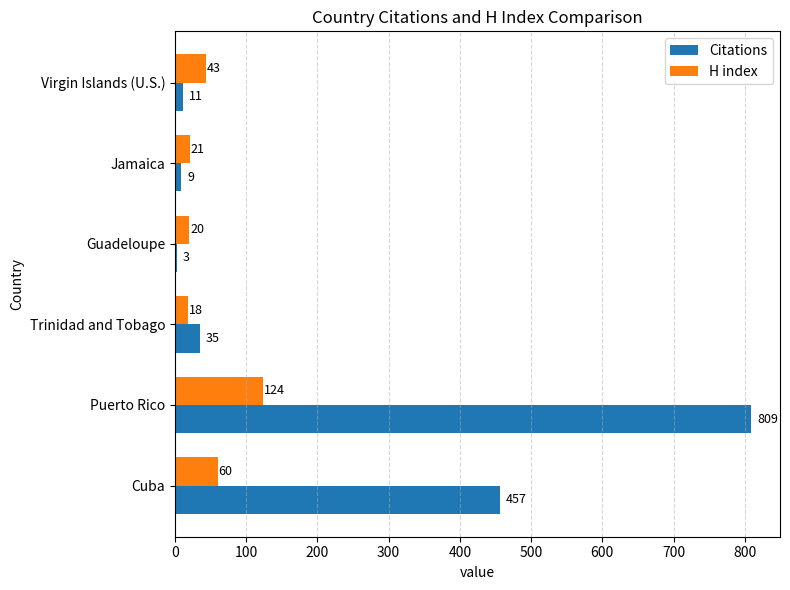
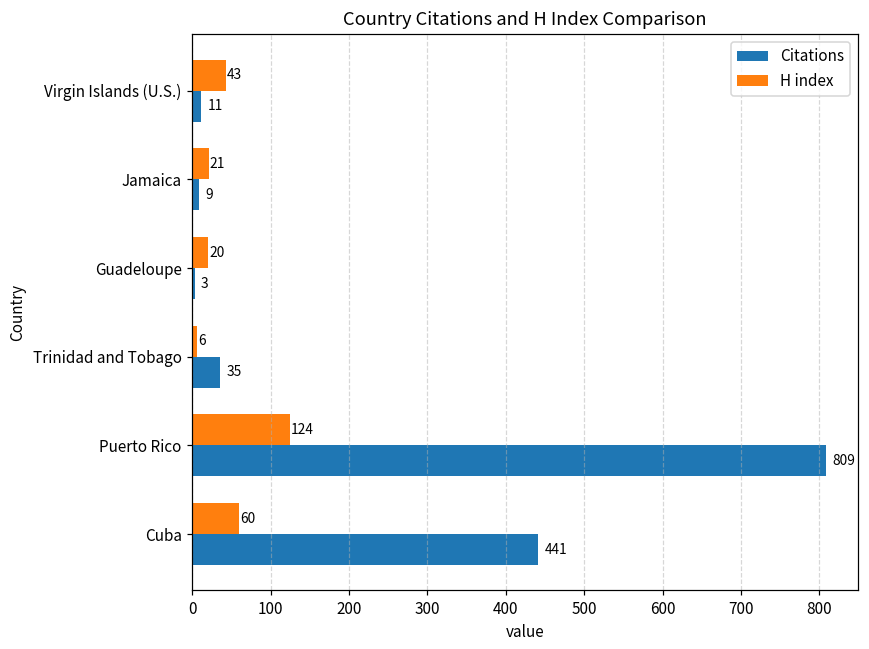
  {
    "Citations": {
      "Virgin Islands (U.S.)": 11,
      "Jamaica": 9,
      "Guadeloupe": 3,
      "Trinidad and Tobago": 35,
      "Puerto Rico": 809,
-     "Cuba": 457
+     "Cuba": 441
    },
    "H index": {
      "Virgin Islands (U.S.)": 43,
      "Jamaica": 21,
      "Guadeloupe": 20,
-     "Trinidad and Tobago": 18,
+     "Trinidad and Tobago": 6,
      "Puerto Rico": 124,
      "Cuba": 60
    }
  }
